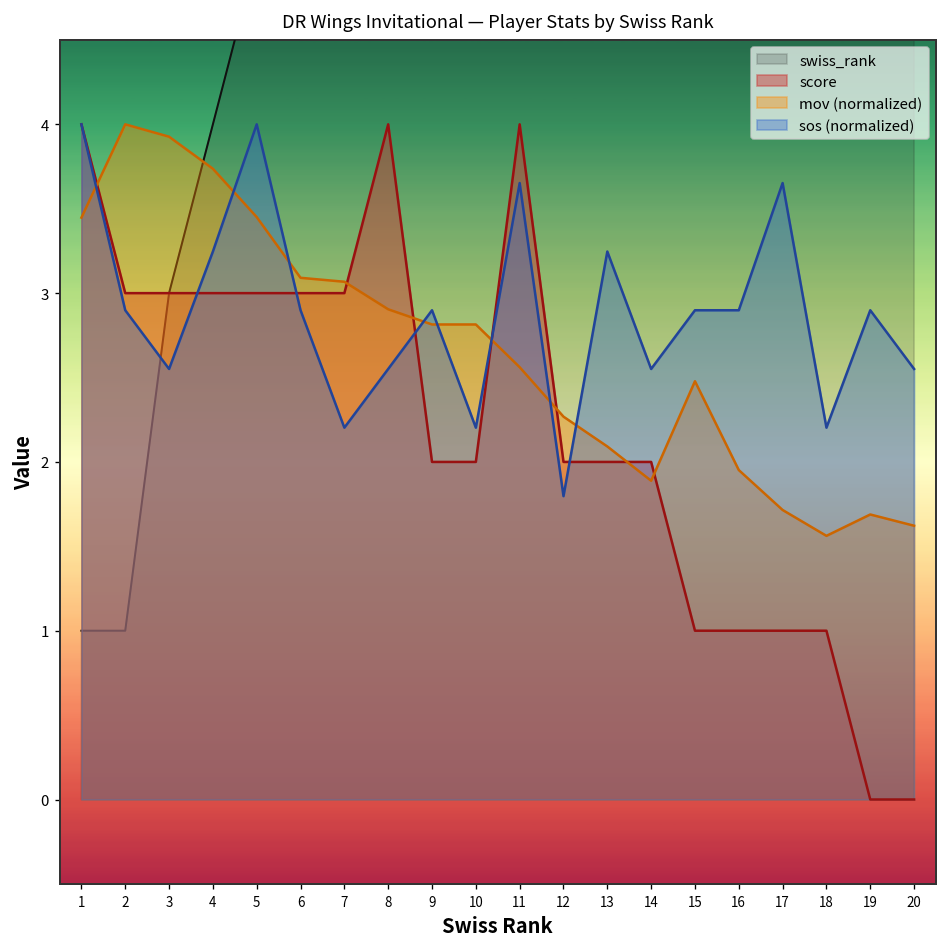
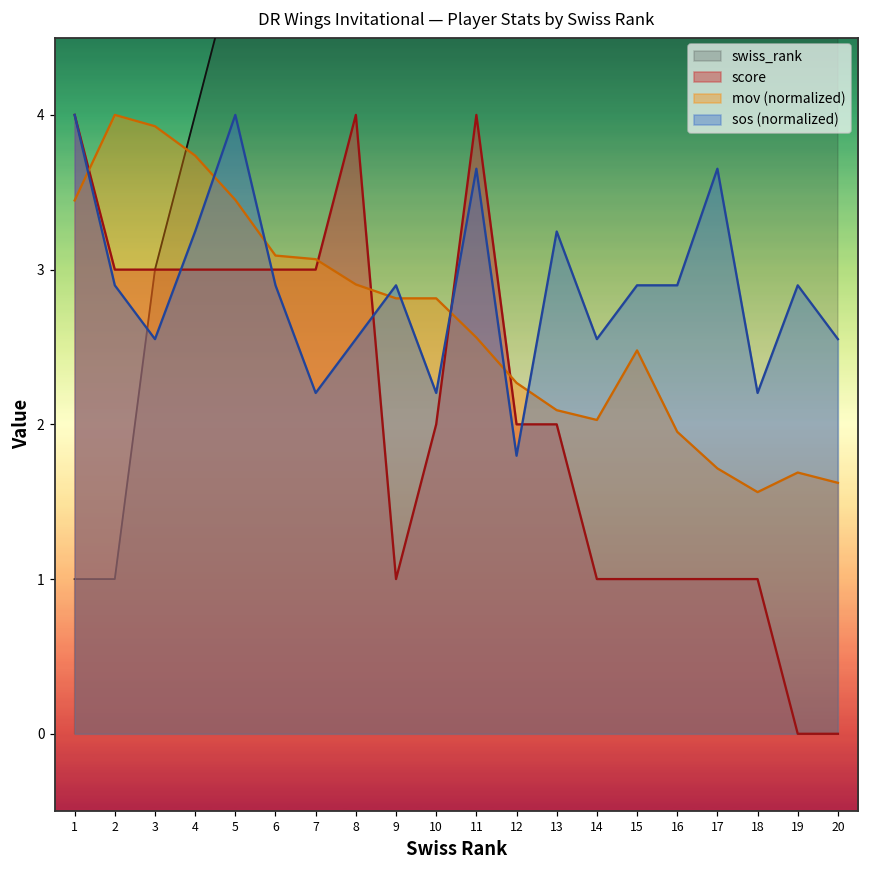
  {
    "swiss_rank": {
      "1": 1.00,
      "2": 1.00,
      "4": 4.00
    },
    "score": {
      "2": 3,
      "4": 3,
      "5": 3,
      "6": 3,
      "7": 3,
      "8": 4,
-     "9": 2,
+     "9": 1,
      "10": 2,
      "11": 4,
      "12": 2,
      "13": 2,
-     "14": 2,
+     "14": 1,
      "15": 1,
      "16": 1,
      "17": 1,
      "18": 1,
      "19": 0,
      "20": 0
    },
    "mov (normalized)": {
      "1": 3.45,
      "2": 4.00,
      "3": 3.93,
      "4": 3.74,
      "5": 3.45,
      "6": 3.09,
      "7": 3.07,
      "8": 2.90,
      "9": 2.81,
      "10": 2.81,
      "11": 2.56,
      "12": 2.27,
      "13": 2.09,
-     "14": 1.89,
+     "14": 2.03,
      "15": 2.48,
      "16": 1.95,
      "17": 1.72,
      "18": 1.56,
      "19": 1.69,
      "20": 1.62
    },
    "sos (normalized)": {
      "2": 2.90,
      "3": 2.55,
      "4": 3.25,
      "5": 4.00,
      "6": 2.90,
      "7": 2.20,
      "8": 2.55,
      "9": 2.90,
      "10": 2.20,
      "11": 3.65,
      "12": 1.80,
      "13": 3.25,
      "14": 2.55,
      "15": 2.90,
      "16": 2.90,
      "17": 3.65,
      "18": 2.20,
      "19": 2.90,
      "20": 2.55
    }
  }
